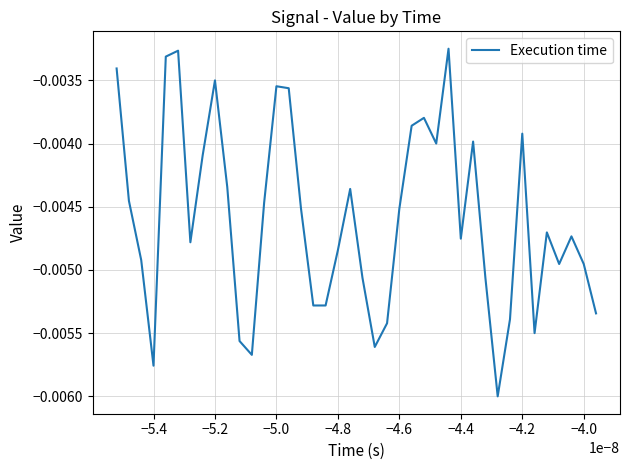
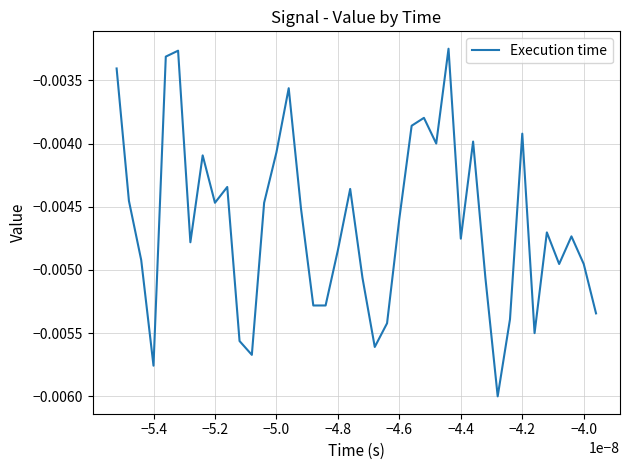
  {
    "−5.4": -0.00576,
-   "−5.2": -0.00350,
-   "−5.0": -0.00355,
+   "−5.2": -0.00447,
+   "−5.0": -0.00407,
    "−4.8": -0.00484,
-   "−4.6": -0.00452,
+   "−4.6": -0.00459,
    "−4.4": -0.00475,
    "−4.2": -0.00392,
    "−4.0": -0.00495
  }
